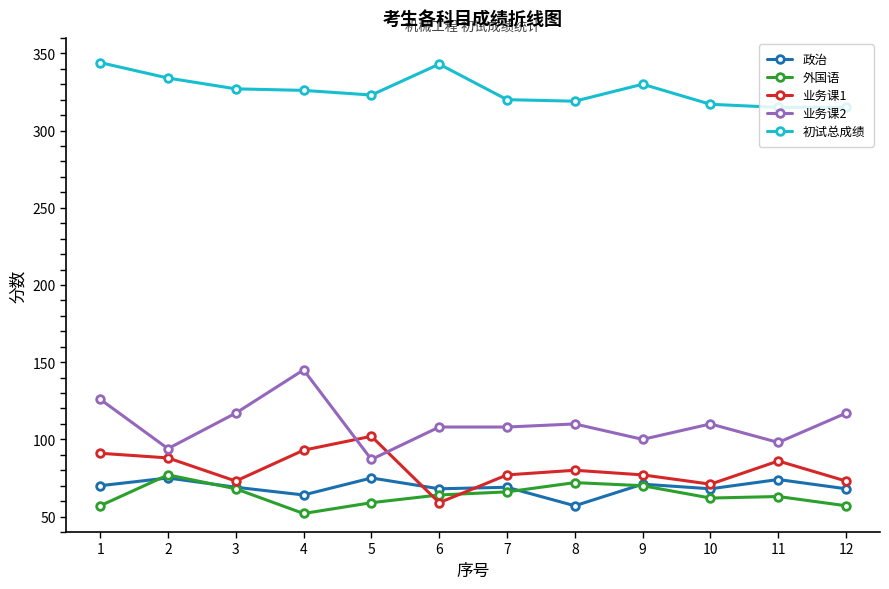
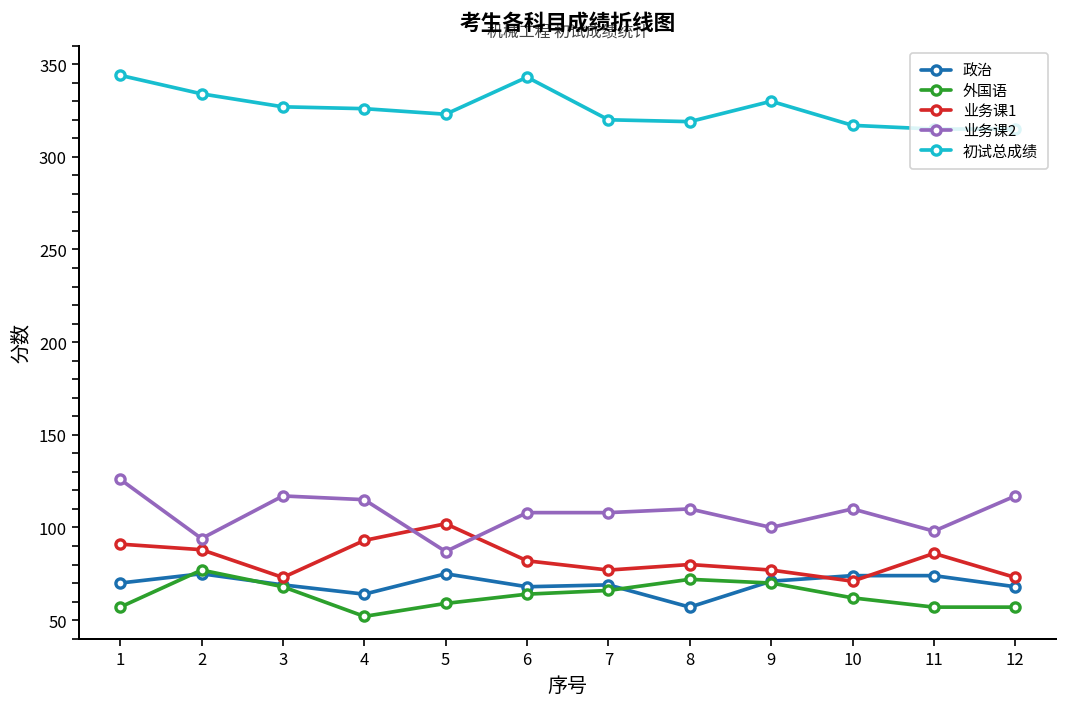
  {
    "政治": {
      "1": 70,
      "2": 75,
      "4": 64,
      "5": 75,
      "6": 68,
      "7": 69,
      "8": 57,
-     "10": 68,
+     "10": 74,
      "11": 74,
      "12": 68
    },
    "外国语": {
      "1": 57,
      "2": 77,
      "4": 52,
      "5": 59,
      "6": 64,
      "7": 66,
      "8": 72,
      "10": 62,
-     "11": 63,
+     "11": 57,
      "12": 57
    },
    "业务课1": {
      "1": 91,
      "2": 88,
      "3": 73,
      "4": 93,
      "5": 102,
-     "6": 59,
+     "6": 82,
      "7": 77,
      "8": 80,
      "9": 77,
      "10": 71,
      "11": 86,
      "12": 73
    },
    "业务课2": {
      "1": 126,
      "2": 94,
      "3": 117,
-     "4": 145,
+     "4": 115,
      "5": 87,
      "6": 108,
      "7": 108,
      "8": 110,
      "9": 100,
      "10": 110,
      "11": 98,
      "12": 117
    },
    "初试总成绩": {
      "1": 344,
      "2": 334,
      "3": 327,
      "4": 326,
      "5": 323,
      "6": 343,
      "7": 320,
      "8": 319,
      "9": 330,
      "10": 317
    }
  }
